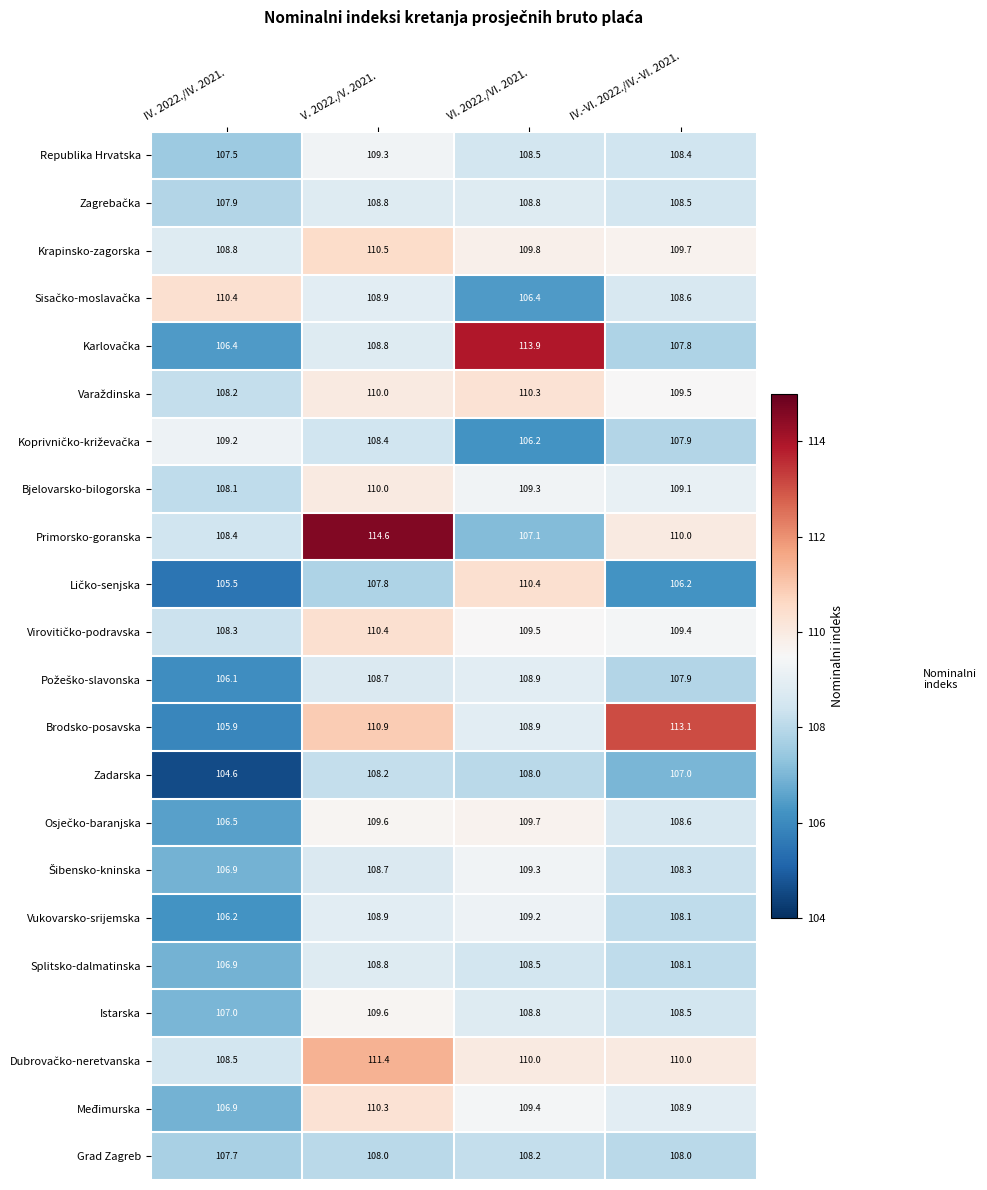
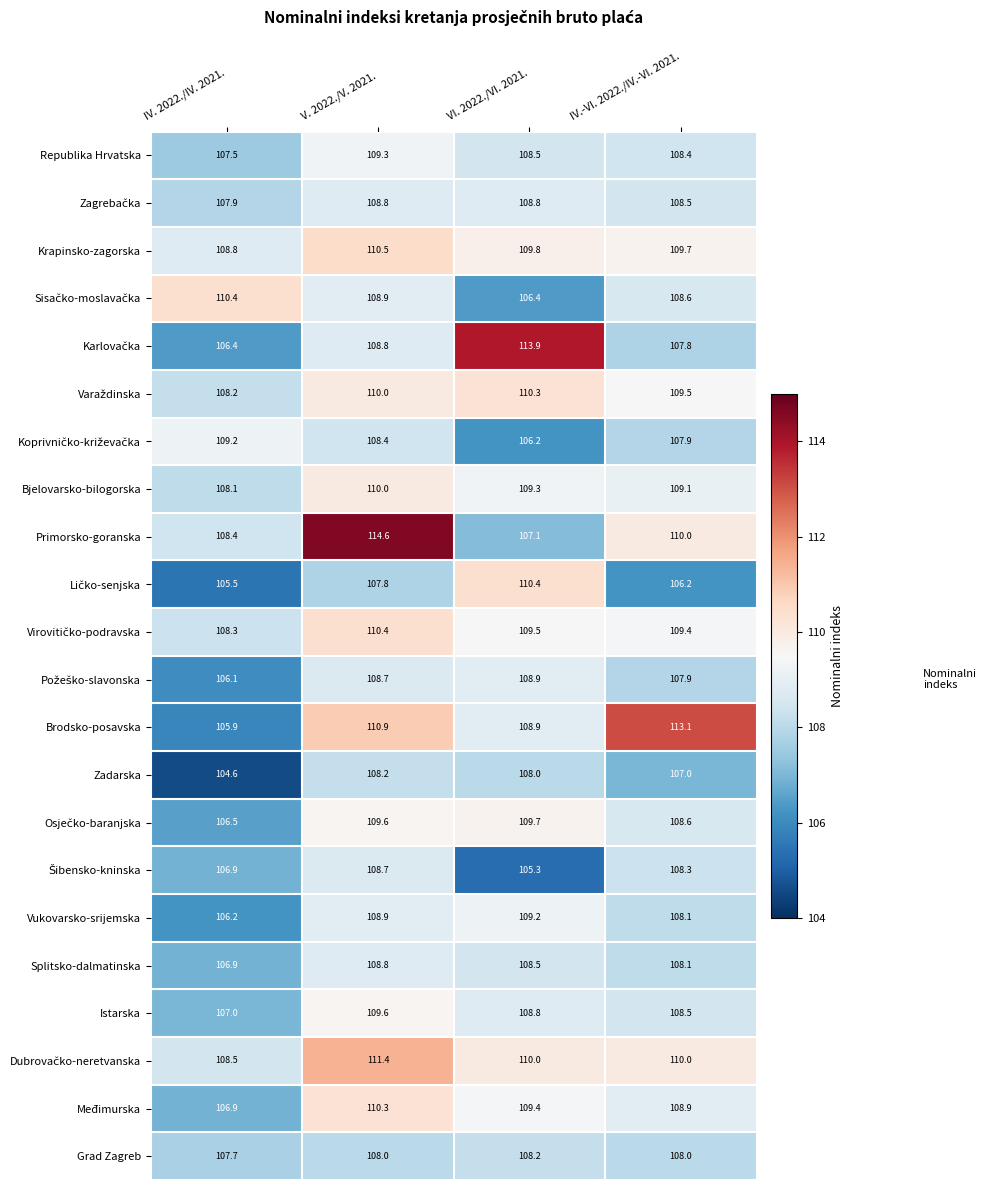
  {
    "Republika Hrvatska": {
      "IV. 2022./IV. 2021.": 107.5,
      "V. 2022./V. 2021.": 109.3,
      "VI. 2022./VI. 2021.": 108.5,
      "IV.-VI. 2022./IV.-VI. 2021.": 108.4
    },
    "Zagrebačka": {
      "IV. 2022./IV. 2021.": 107.9,
      "V. 2022./V. 2021.": 108.8,
      "VI. 2022./VI. 2021.": 108.8,
      "IV.-VI. 2022./IV.-VI. 2021.": 108.5
    },
    "Krapinsko-zagorska": {
      "IV. 2022./IV. 2021.": 108.8,
      "V. 2022./V. 2021.": 110.5,
      "VI. 2022./VI. 2021.": 109.8,
      "IV.-VI. 2022./IV.-VI. 2021.": 109.7
    },
    "Sisačko-moslavačka": {
      "IV. 2022./IV. 2021.": 110.4,
      "V. 2022./V. 2021.": 108.9,
      "VI. 2022./VI. 2021.": 106.4,
      "IV.-VI. 2022./IV.-VI. 2021.": 108.6
    },
    "Karlovačka": {
      "IV. 2022./IV. 2021.": 106.4,
      "V. 2022./V. 2021.": 108.8,
      "VI. 2022./VI. 2021.": 113.9,
      "IV.-VI. 2022./IV.-VI. 2021.": 107.8
    },
    "Varaždinska": {
      "IV. 2022./IV. 2021.": 108.2,
      "V. 2022./V. 2021.": 110.0,
      "VI. 2022./VI. 2021.": 110.3,
      "IV.-VI. 2022./IV.-VI. 2021.": 109.5
    },
    "Koprivničko-križevačka": {
      "IV. 2022./IV. 2021.": 109.2,
      "V. 2022./V. 2021.": 108.4,
      "VI. 2022./VI. 2021.": 106.2,
      "IV.-VI. 2022./IV.-VI. 2021.": 107.9
    },
    "Bjelovarsko-bilogorska": {
      "IV. 2022./IV. 2021.": 108.1,
      "V. 2022./V. 2021.": 110.0,
      "VI. 2022./VI. 2021.": 109.3,
      "IV.-VI. 2022./IV.-VI. 2021.": 109.1
    },
    "Primorsko-goranska": {
      "IV. 2022./IV. 2021.": 108.4,
      "V. 2022./V. 2021.": 114.6,
      "VI. 2022./VI. 2021.": 107.1,
      "IV.-VI. 2022./IV.-VI. 2021.": 110.0
    },
    "Ličko-senjska": {
      "IV. 2022./IV. 2021.": 105.5,
      "V. 2022./V. 2021.": 107.8,
      "VI. 2022./VI. 2021.": 110.4,
      "IV.-VI. 2022./IV.-VI. 2021.": 106.2
    },
    "Virovitičko-podravska": {
      "IV. 2022./IV. 2021.": 108.3,
      "V. 2022./V. 2021.": 110.4,
      "VI. 2022./VI. 2021.": 109.5,
      "IV.-VI. 2022./IV.-VI. 2021.": 109.4
    },
    "Požeško-slavonska": {
      "IV. 2022./IV. 2021.": 106.1,
      "V. 2022./V. 2021.": 108.7,
      "VI. 2022./VI. 2021.": 108.9,
      "IV.-VI. 2022./IV.-VI. 2021.": 107.9
    },
    "Brodsko-posavska": {
      "IV. 2022./IV. 2021.": 105.9,
      "V. 2022./V. 2021.": 110.9,
      "VI. 2022./VI. 2021.": 108.9,
      "IV.-VI. 2022./IV.-VI. 2021.": 113.1
    },
    "Zadarska": {
      "IV. 2022./IV. 2021.": 104.6,
      "V. 2022./V. 2021.": 108.2,
      "VI. 2022./VI. 2021.": 108.0,
      "IV.-VI. 2022./IV.-VI. 2021.": 107.0
    },
    "Osječko-baranjska": {
      "IV. 2022./IV. 2021.": 106.5,
      "V. 2022./V. 2021.": 109.6,
      "VI. 2022./VI. 2021.": 109.7,
      "IV.-VI. 2022./IV.-VI. 2021.": 108.6
    },
    "Šibensko-kninska": {
      "IV. 2022./IV. 2021.": 106.9,
      "V. 2022./V. 2021.": 108.7,
-     "VI. 2022./VI. 2021.": 109.3,
+     "VI. 2022./VI. 2021.": 105.3,
      "IV.-VI. 2022./IV.-VI. 2021.": 108.3
    },
    "Vukovarsko-srijemska": {
      "IV. 2022./IV. 2021.": 106.2,
      "V. 2022./V. 2021.": 108.9,
      "VI. 2022./VI. 2021.": 109.2,
      "IV.-VI. 2022./IV.-VI. 2021.": 108.1
    },
    "Splitsko-dalmatinska": {
      "IV. 2022./IV. 2021.": 106.9,
      "V. 2022./V. 2021.": 108.8,
      "VI. 2022./VI. 2021.": 108.5,
      "IV.-VI. 2022./IV.-VI. 2021.": 108.1
    },
    "Istarska": {
      "IV. 2022./IV. 2021.": 107.0,
      "V. 2022./V. 2021.": 109.6,
      "VI. 2022./VI. 2021.": 108.8,
      "IV.-VI. 2022./IV.-VI. 2021.": 108.5
    },
    "Dubrovačko-neretvanska": {
      "IV. 2022./IV. 2021.": 108.5,
      "V. 2022./V. 2021.": 111.4,
      "VI. 2022./VI. 2021.": 110.0,
      "IV.-VI. 2022./IV.-VI. 2021.": 110.0
    },
    "Međimurska": {
      "IV. 2022./IV. 2021.": 106.9,
      "V. 2022./V. 2021.": 110.3,
      "VI. 2022./VI. 2021.": 109.4,
      "IV.-VI. 2022./IV.-VI. 2021.": 108.9
    },
    "Grad Zagreb": {
      "IV. 2022./IV. 2021.": 107.7,
      "V. 2022./V. 2021.": 108.0,
      "VI. 2022./VI. 2021.": 108.2,
      "IV.-VI. 2022./IV.-VI. 2021.": 108.0
    }
  }
